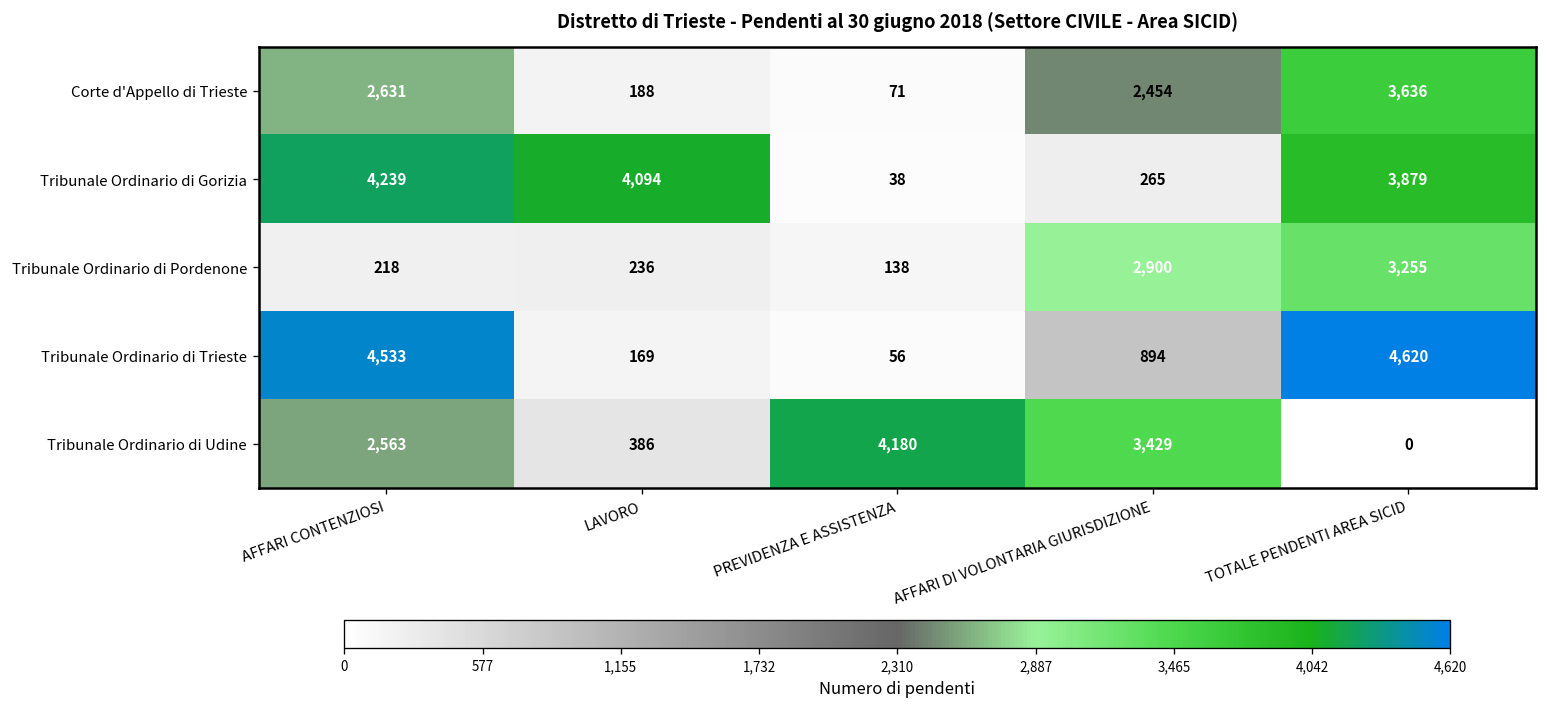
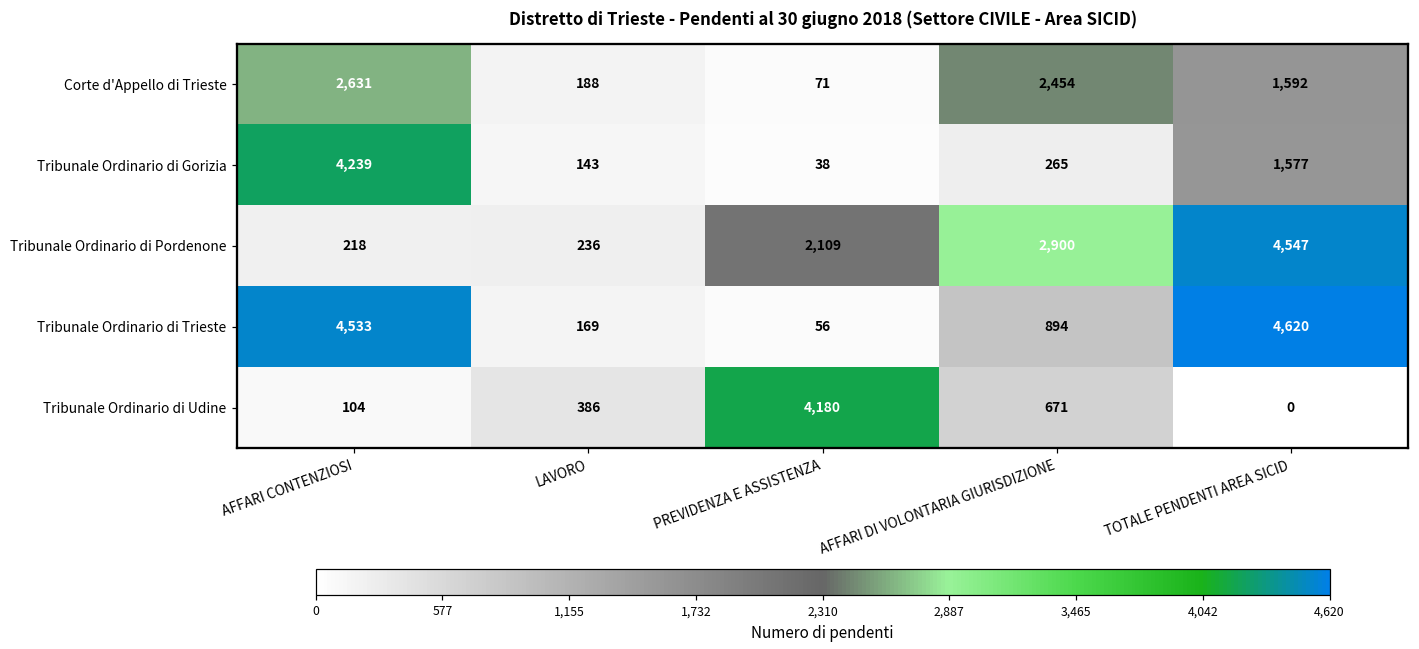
  {
    "Corte d'Appello di Trieste": {
      "AFFARI CONTENZIOSI": "2,631",
      "LAVORO": "188",
      "PREVIDENZA E ASSISTENZA": "71",
      "AFFARI DI VOLONTARIA GIURISDIZIONE": "2,454",
-     "TOTALE PENDENTI AREA SICID": "3,636"
+     "TOTALE PENDENTI AREA SICID": "1,592"
    },
    "Tribunale Ordinario di Gorizia": {
      "AFFARI CONTENZIOSI": "4,239",
-     "LAVORO": "4,094",
+     "LAVORO": "143",
      "PREVIDENZA E ASSISTENZA": "38",
      "AFFARI DI VOLONTARIA GIURISDIZIONE": "265",
-     "TOTALE PENDENTI AREA SICID": "3,879"
+     "TOTALE PENDENTI AREA SICID": "1,577"
    },
    "Tribunale Ordinario di Pordenone": {
      "AFFARI CONTENZIOSI": "218",
      "LAVORO": "236",
-     "PREVIDENZA E ASSISTENZA": "138",
+     "PREVIDENZA E ASSISTENZA": "2,109",
      "AFFARI DI VOLONTARIA GIURISDIZIONE": "2,900",
-     "TOTALE PENDENTI AREA SICID": "3,255"
+     "TOTALE PENDENTI AREA SICID": "4,547"
    },
    "Tribunale Ordinario di Trieste": {
      "AFFARI CONTENZIOSI": "4,533",
      "LAVORO": "169",
      "PREVIDENZA E ASSISTENZA": "56",
      "AFFARI DI VOLONTARIA GIURISDIZIONE": "894",
      "TOTALE PENDENTI AREA SICID": "4,620"
    },
    "Tribunale Ordinario di Udine": {
-     "AFFARI CONTENZIOSI": "2,563",
+     "AFFARI CONTENZIOSI": "104",
      "LAVORO": "386",
      "PREVIDENZA E ASSISTENZA": "4,180",
-     "AFFARI DI VOLONTARIA GIURISDIZIONE": "3,429",
+     "AFFARI DI VOLONTARIA GIURISDIZIONE": "671",
      "TOTALE PENDENTI AREA SICID": "0"
    }
  }
